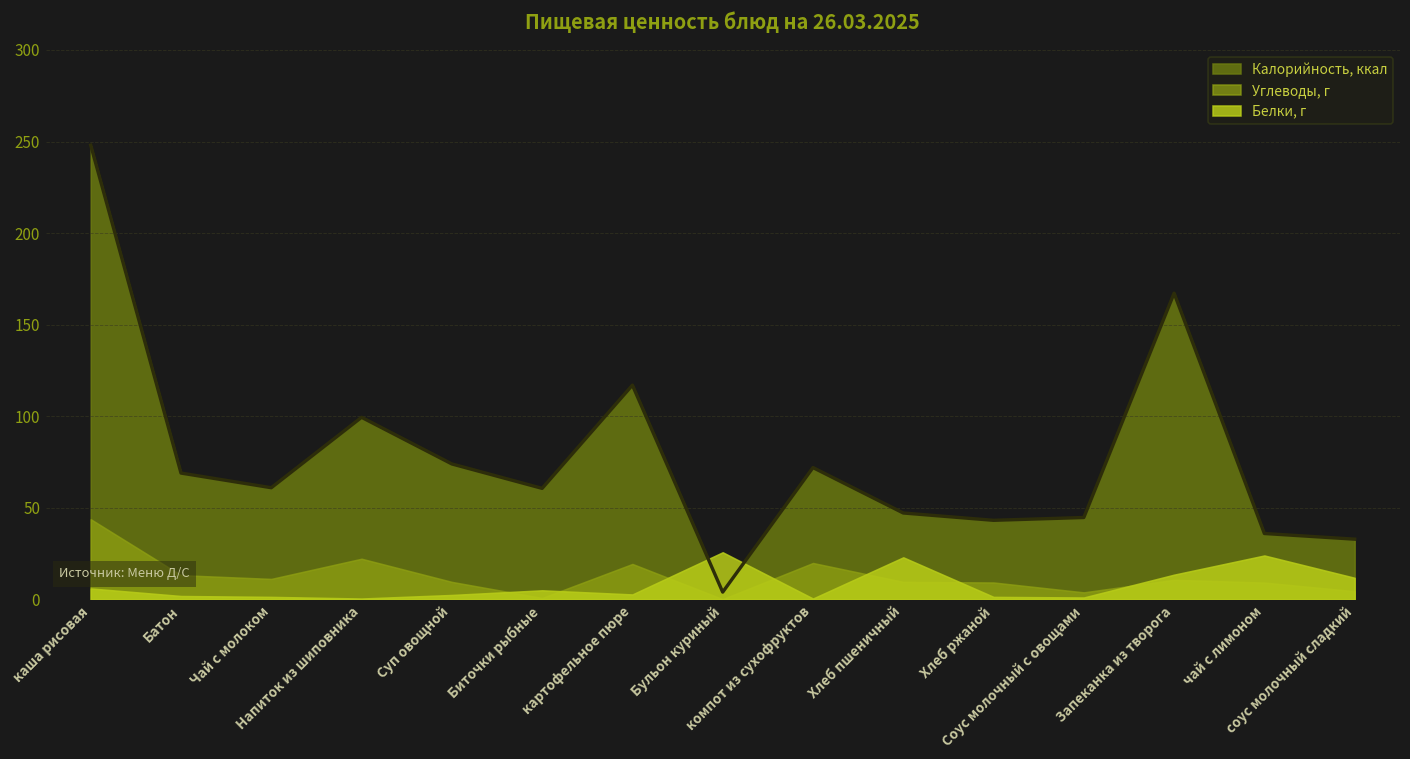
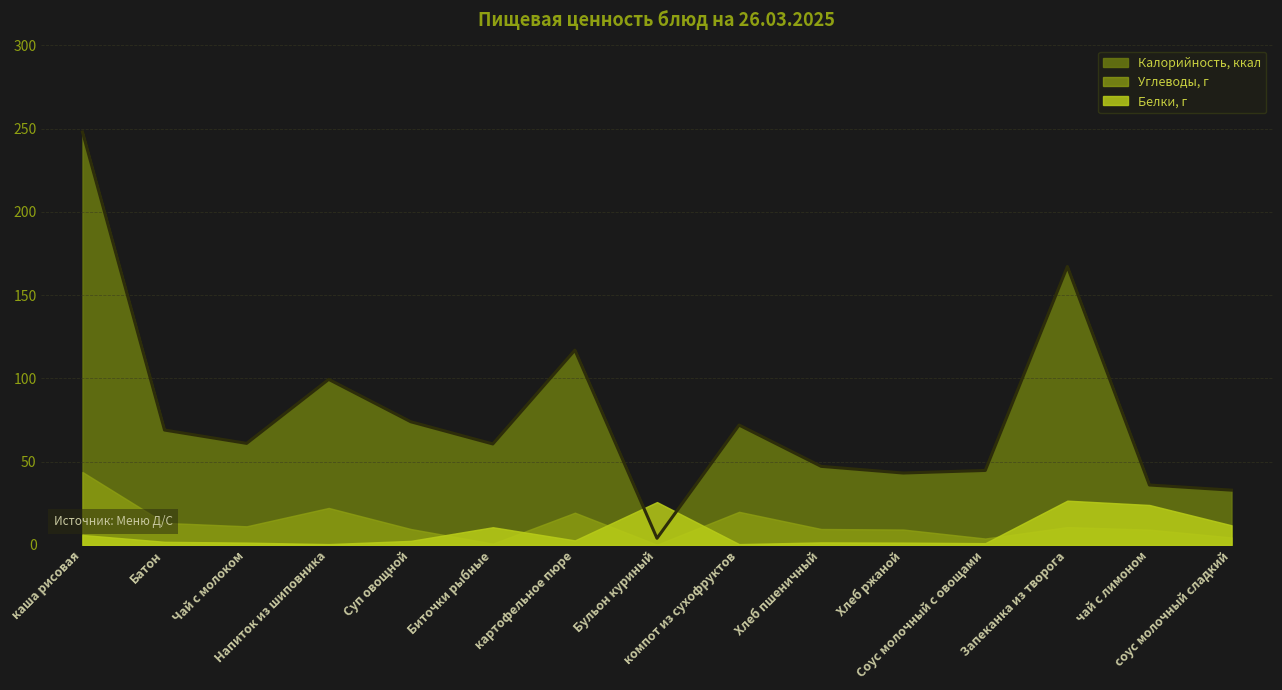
  {
    "Белки, г": {
      "каша рисовая": 6,
      "Батон": 2,
      "Суп овощной": 2,
-     "Биточки рыбные": 5,
+     "Биточки рыбные": 11,
      "картофельное пюре": 3,
      "Бульон куриный": 26,
-     "Хлеб пшеничный": 23,
-     "Запеканка из творога": 14,
+     "Хлеб пшеничный": 2,
+     "Запеканка из творога": 27,
      "чай с лимоном": 24,
      "соус молочный сладкий": 12
    }
  }
